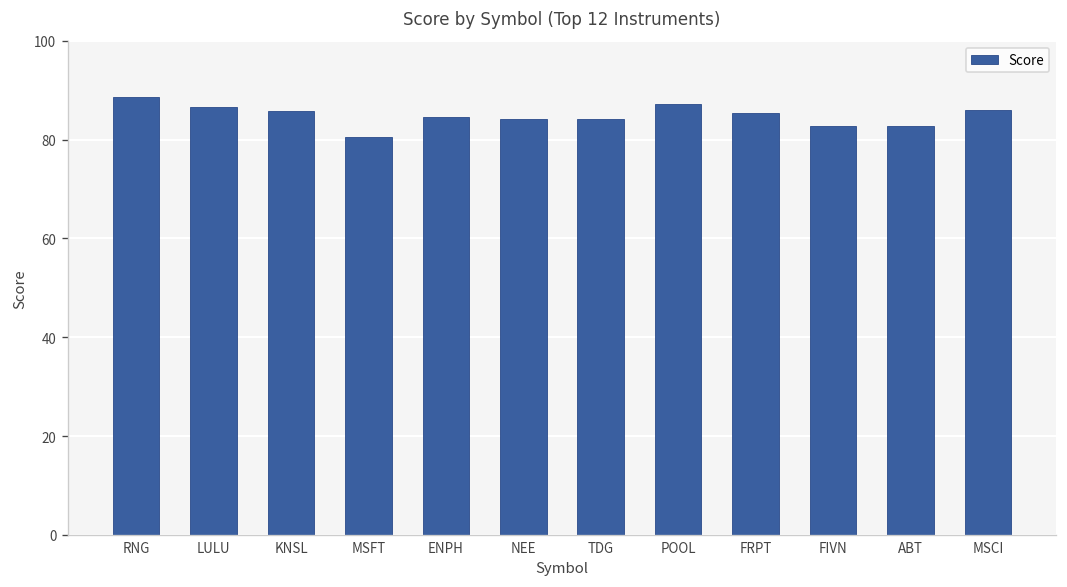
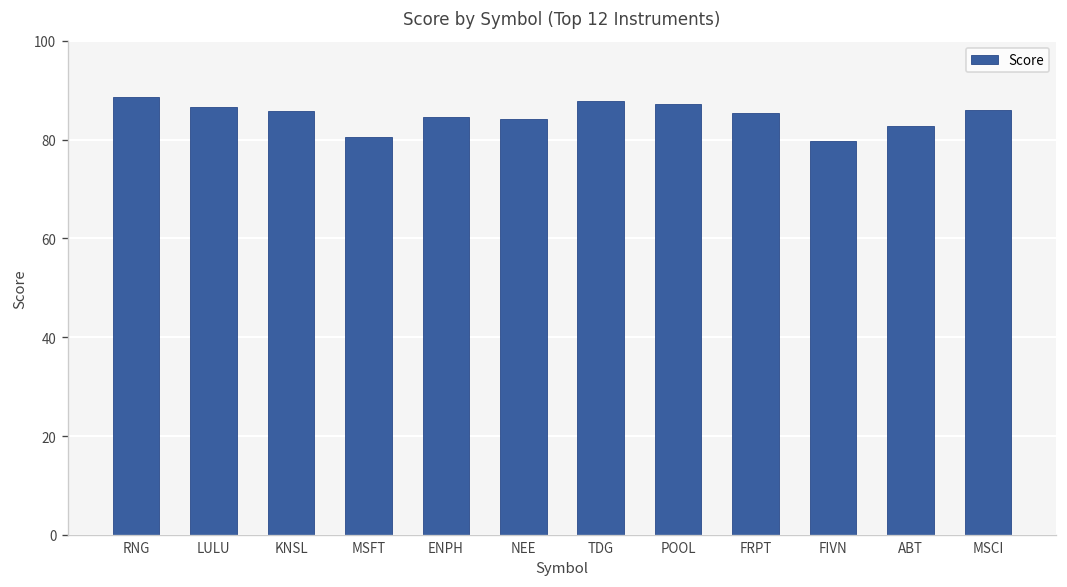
  {
    "RNG": 89,
    "LULU": 87,
    "KNSL": 86,
    "MSFT": 81,
    "ENPH": 85,
    "NEE": 84,
-   "TDG": 84,
+   "TDG": 88,
    "POOL": 87,
    "FRPT": 85,
-   "FIVN": 83,
+   "FIVN": 80,
    "ABT": 83,
    "MSCI": 86
  }
